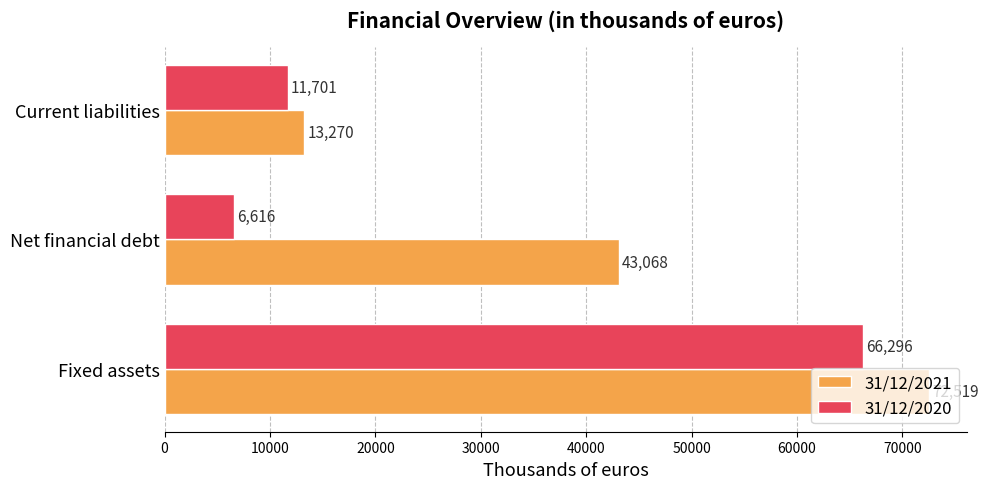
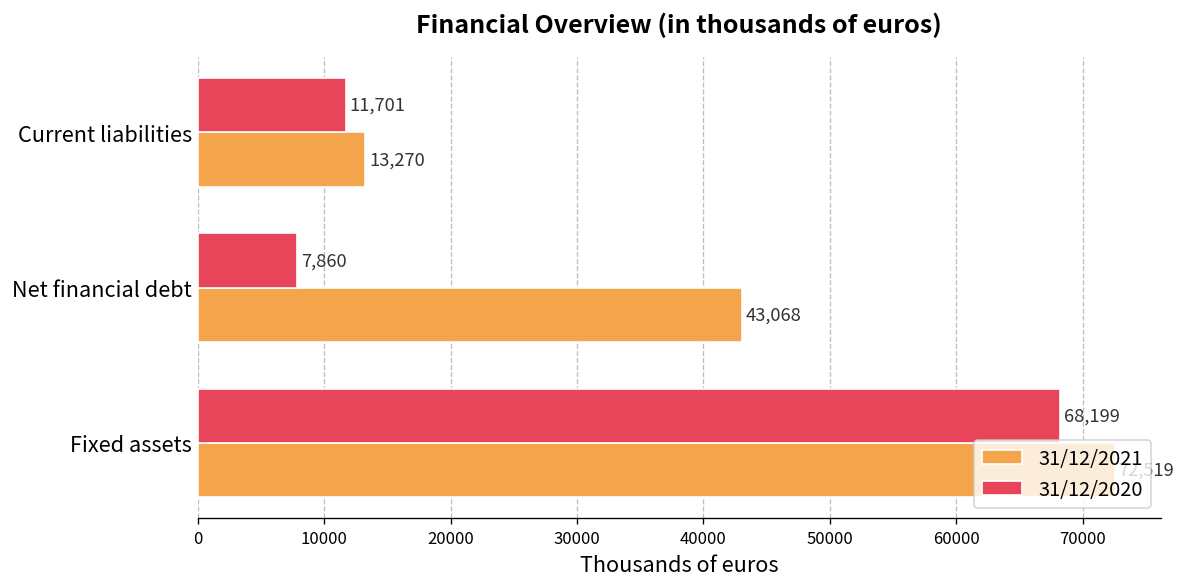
  {
    "31/12/2021": {
      "Current liabilities": "13,270",
      "Net financial debt": "43,068"
    },
    "31/12/2020": {
      "Current liabilities": "11,701",
-     "Net financial debt": "6,616",
-     "Fixed assets": "66,296"
+     "Net financial debt": "7,860",
+     "Fixed assets": "68,199"
    }
  }
